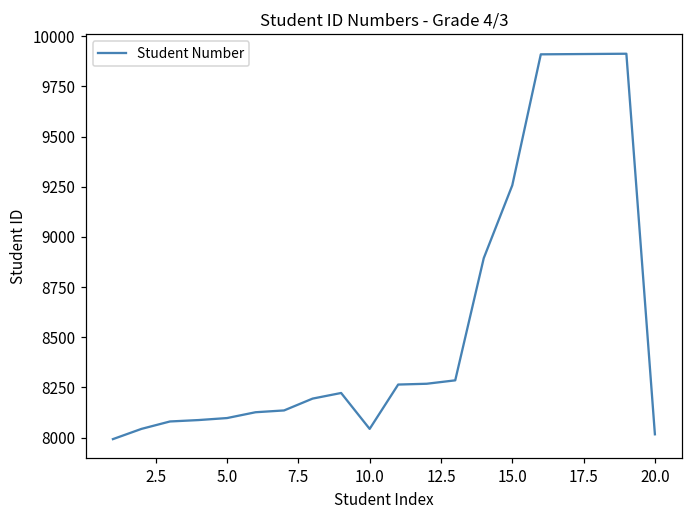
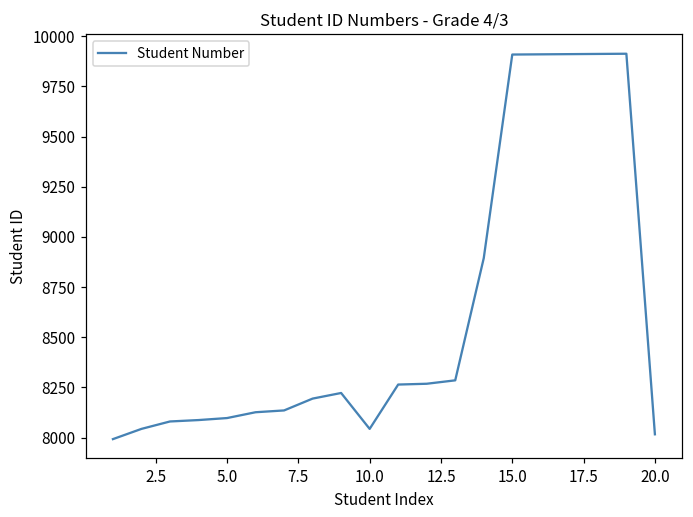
  {
    "5.0": 8100,
    "10.0": 8040,
-   "15.0": 9260,
+   "15.0": 9910,
    "20.0": 8020
  }
